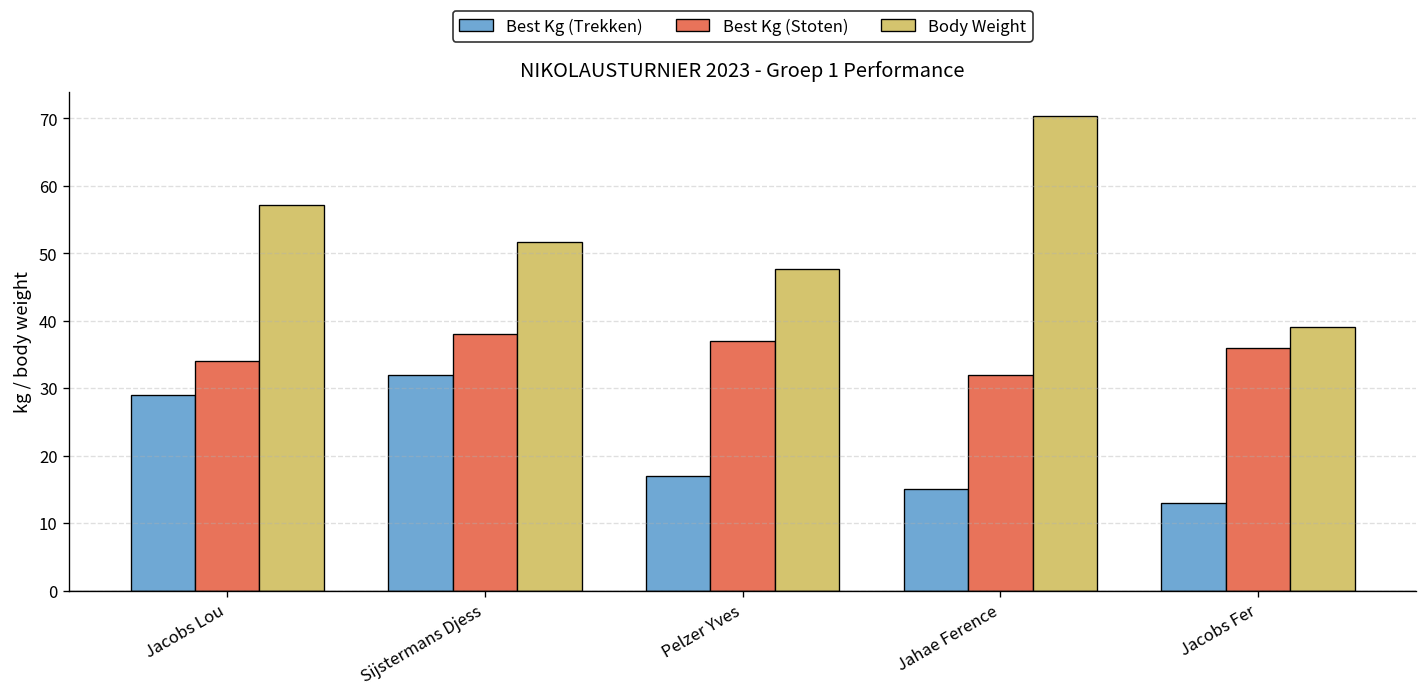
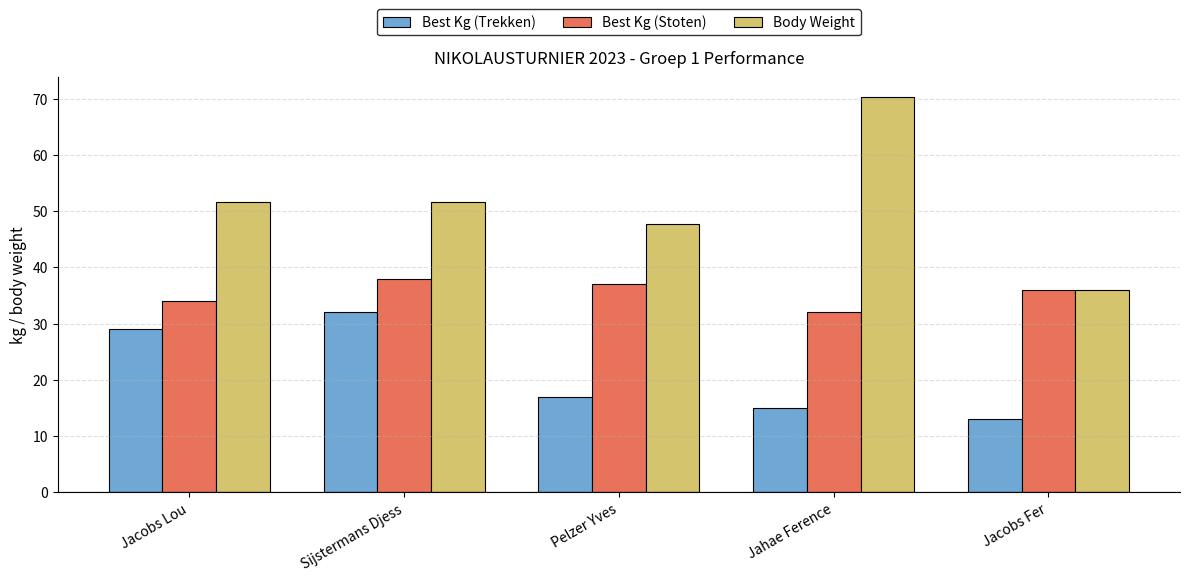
  {
    "Best Kg (Trekken)": {
      "Jacobs Lou": 29,
      "Sijstermans Djess": 32,
      "Pelzer Yves": 17,
      "Jahae Ference": 15,
      "Jacobs Fer": 13
    },
    "Best Kg (Stoten)": {
      "Jacobs Lou": 34,
      "Sijstermans Djess": 38,
      "Pelzer Yves": 37,
      "Jahae Ference": 32,
      "Jacobs Fer": 36
    },
    "Body Weight": {
-     "Jacobs Lou": 57,
+     "Jacobs Lou": 52,
      "Sijstermans Djess": 52,
      "Pelzer Yves": 48,
      "Jahae Ference": 70,
-     "Jacobs Fer": 39
+     "Jacobs Fer": 36
    }
  }
